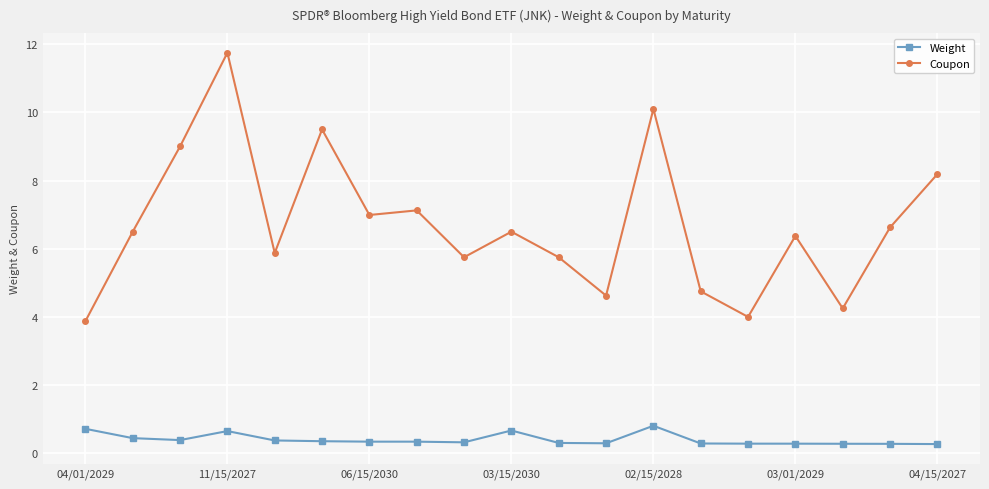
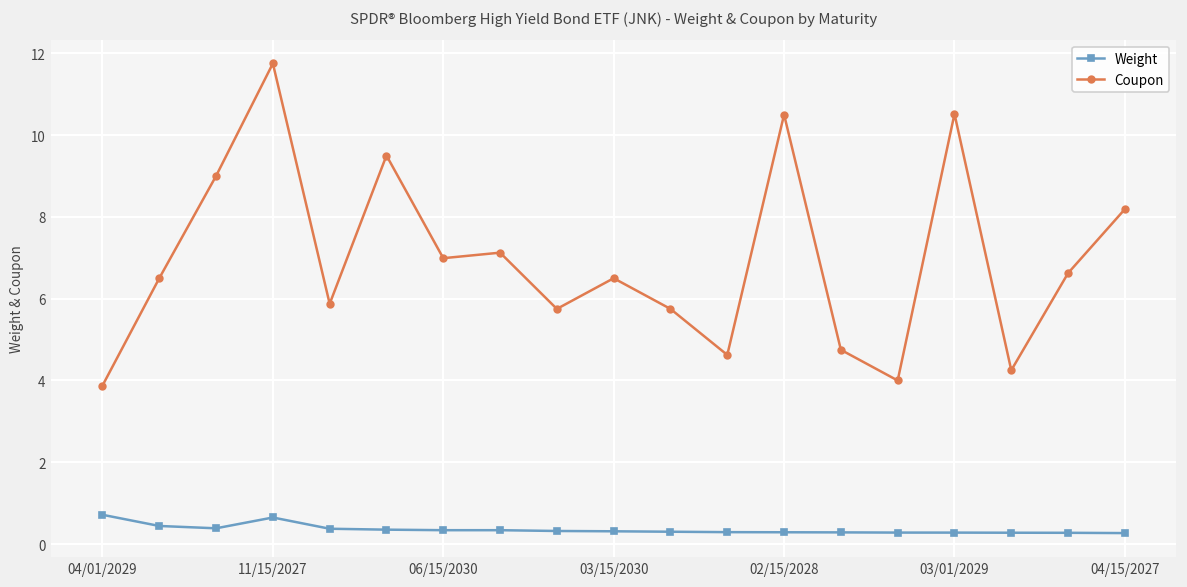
  {
    "Weight": {
      "04/01/2029": 0.7,
      "11/15/2027": 0.7,
      "06/15/2030": 0.3,
-     "03/15/2030": 0.7,
-     "02/15/2028": 0.8,
+     "03/15/2030": 0.3,
+     "02/15/2028": 0.3,
      "03/01/2029": 0.3,
      "04/15/2027": 0.3
    },
    "Coupon": {
      "04/01/2029": 3.9,
      "11/15/2027": 11.8,
      "06/15/2030": 7.0,
      "03/15/2030": 6.5,
-     "02/15/2028": 10.1,
-     "03/01/2029": 6.4,
+     "02/15/2028": 10.5,
+     "03/01/2029": 10.5,
      "04/15/2027": 8.2
    }
  }
